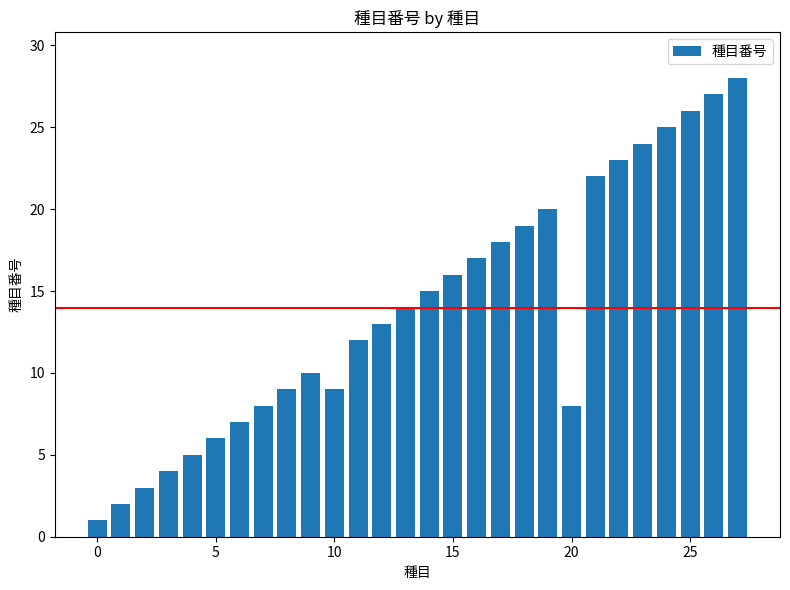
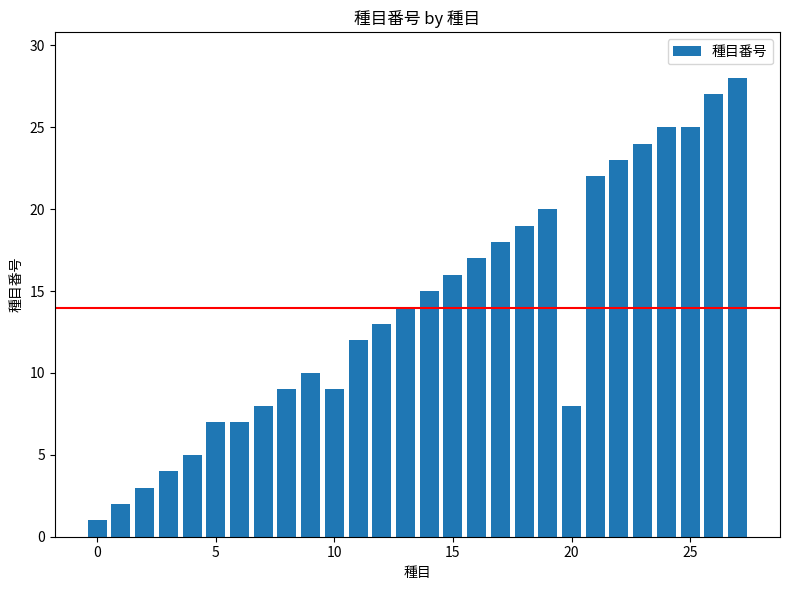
  {
    "0": 1,
-   "5": 6,
+   "5": 7,
    "10": 9,
    "15": 16,
    "20": 8,
-   "25": 26
+   "25": 25
  }
